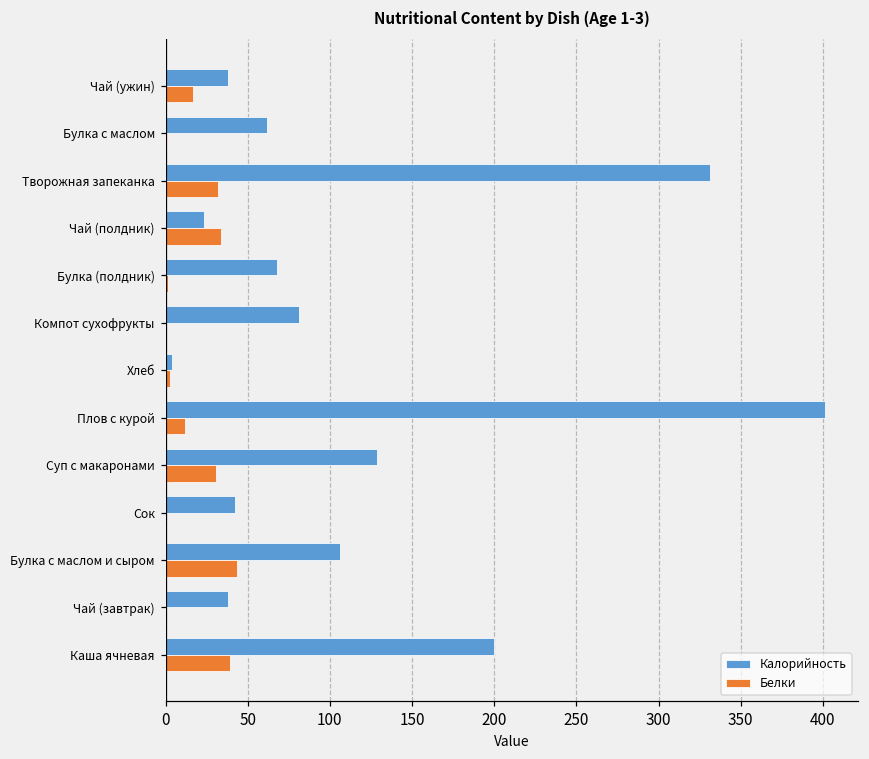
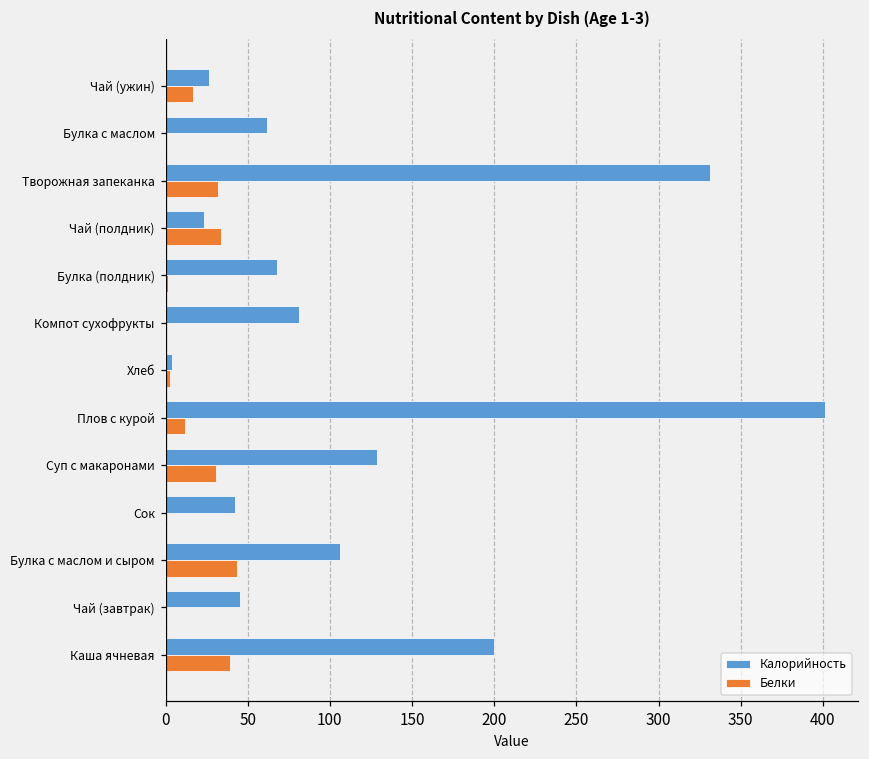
  {
    "Калорийность": {
-     "Чай (ужин)": 38,
+     "Чай (ужин)": 26,
      "Булка с маслом": 62,
      "Творожная запеканка": 331,
      "Чай (полдник)": 23,
      "Булка (полдник)": 68,
      "Компот сухофрукты": 81,
      "Хлеб": 4,
      "Плов с курой": 401,
      "Суп с макаронами": 129,
      "Сок": 42,
      "Булка с маслом и сыром": 106,
-     "Чай (завтрак)": 38,
+     "Чай (завтрак)": 45,
      "Каша ячневая": 200
    },
    "Белки": {
      "Чай (ужин)": 16,
      "Творожная запеканка": 32,
      "Чай (полдник)": 34,
      "Хлеб": 2,
      "Плов с курой": 12,
      "Суп с макаронами": 31,
      "Сок": 0,
      "Булка с маслом и сыром": 43,
      "Каша ячневая": 39
    }
  }
